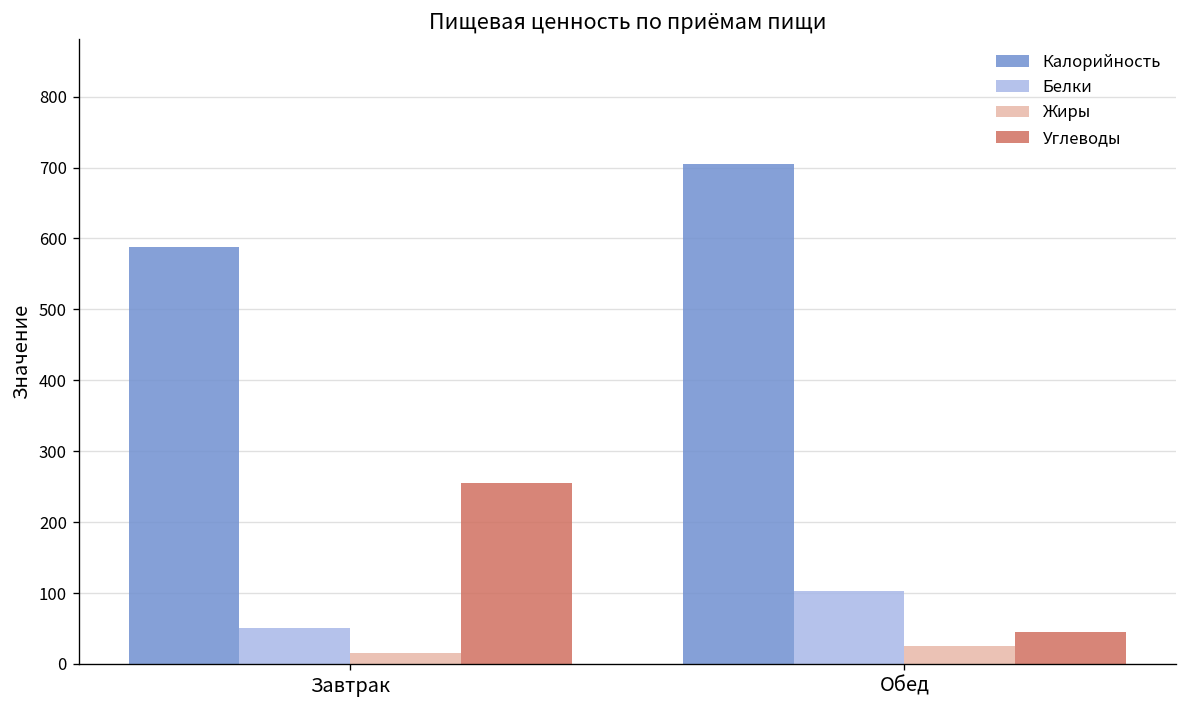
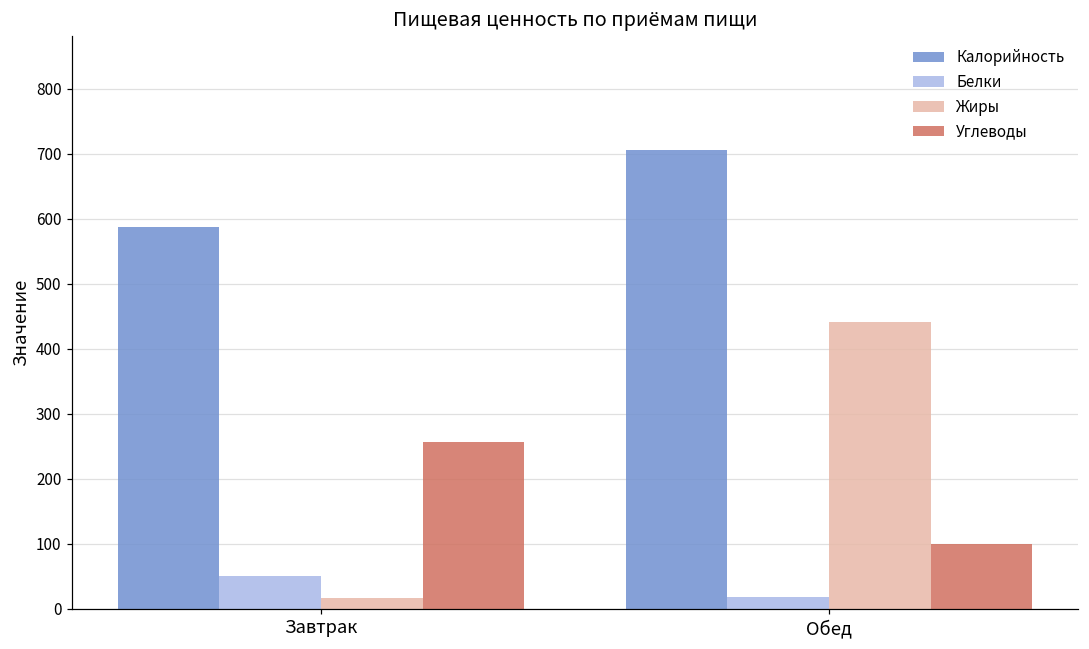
  {
    "Калорийность": {
      "Завтрак": 590,
      "Обед": 710
    },
    "Белки": {
      "Завтрак": 50,
-     "Обед": 100
+     "Обед": 20
    },
    "Жиры": {
      "Завтрак": 20,
-     "Обед": 30
+     "Обед": 440
    },
    "Углеводы": {
      "Завтрак": 260,
-     "Обед": 50
+     "Обед": 100
    }
  }
